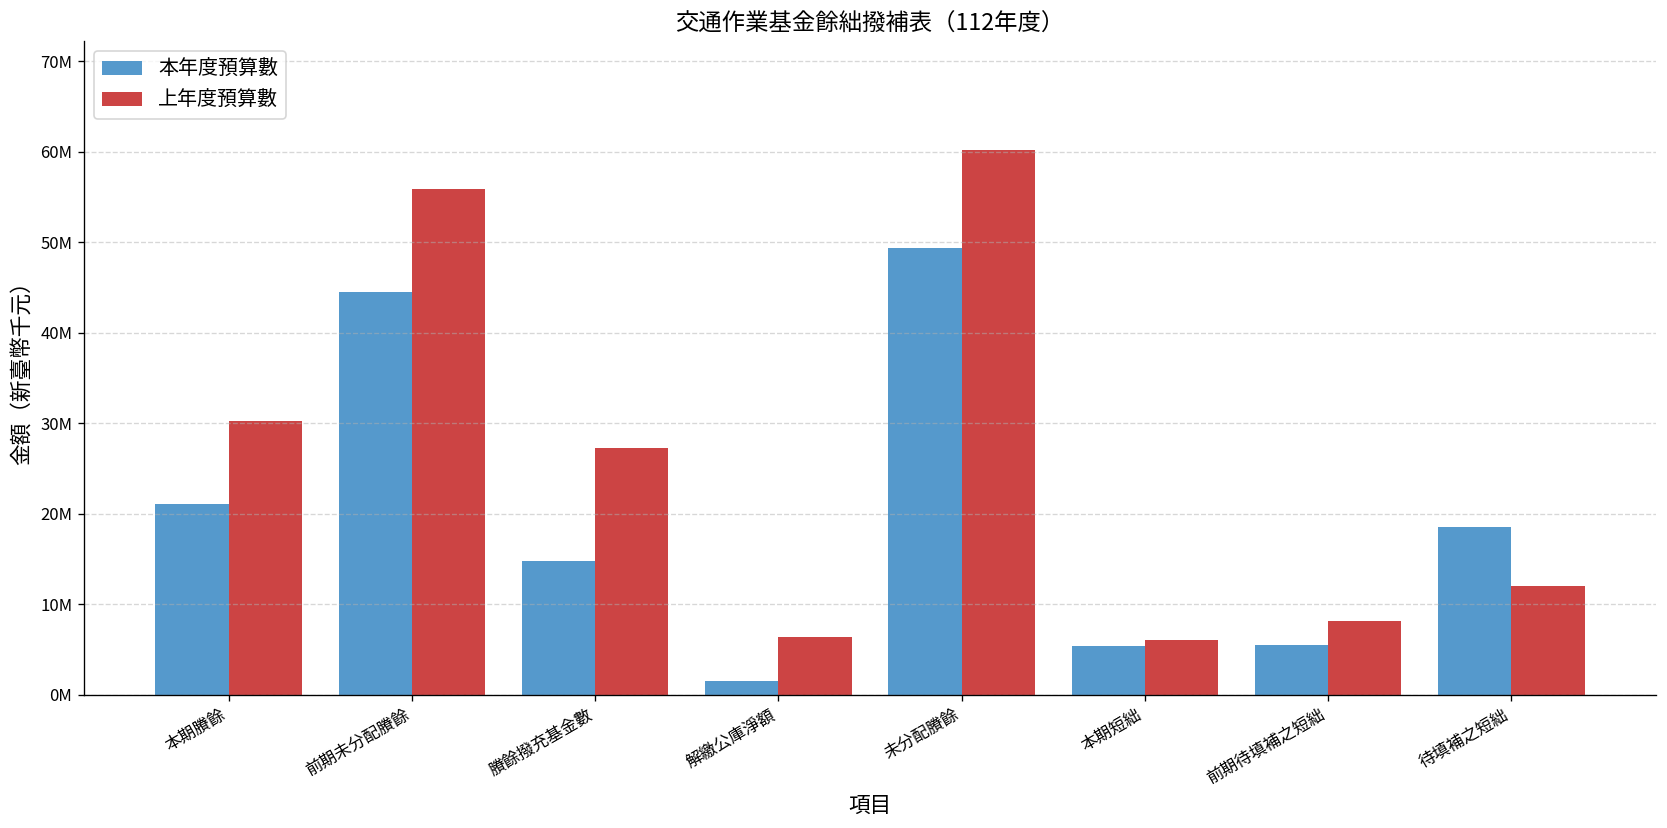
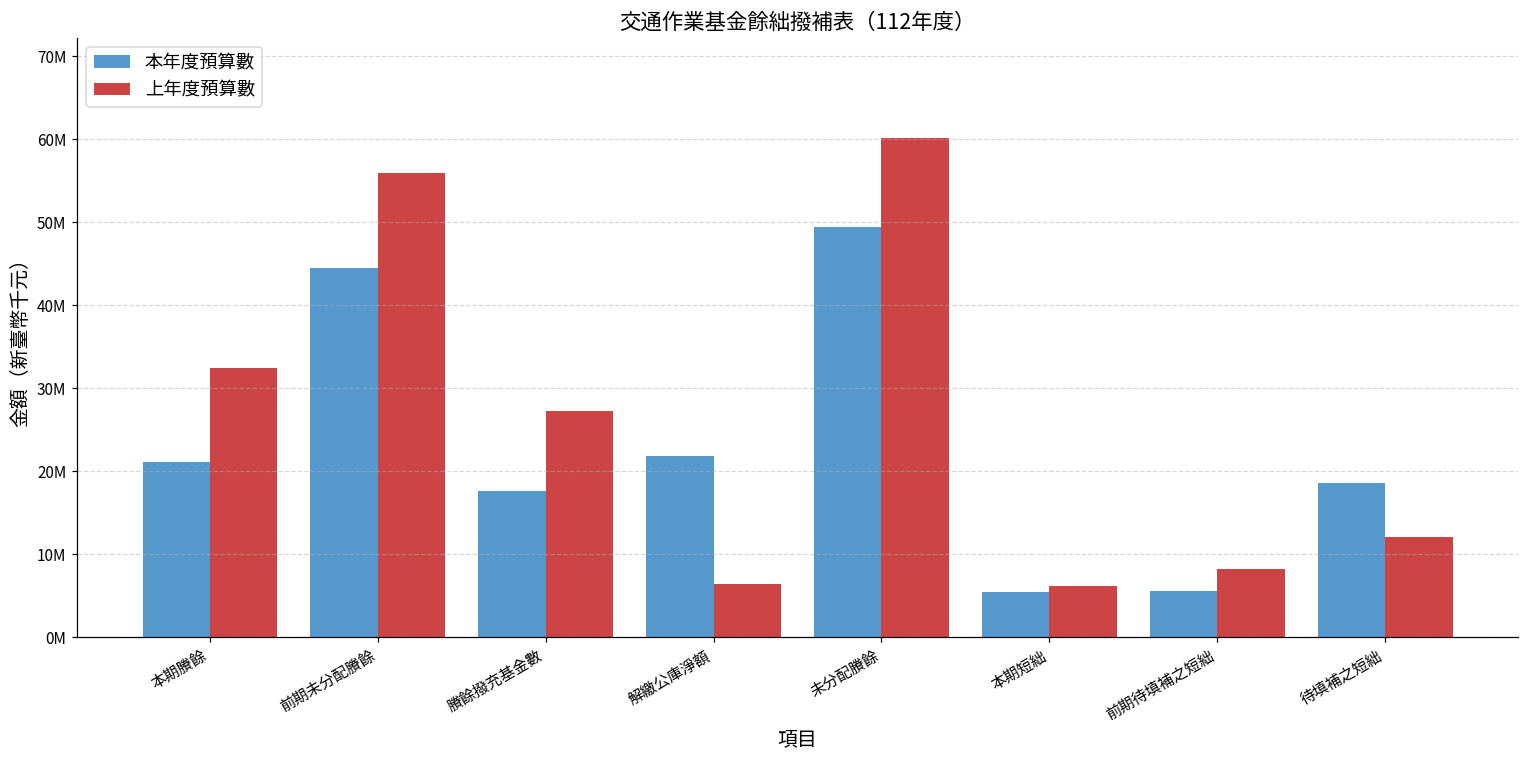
  {
    "本年度預算數": {
      "本期賸餘": 21000000,
      "前期未分配賸餘": 44000000,
-     "賸餘撥充基金數": 15000000,
-     "解繳公庫淨額": 2000000,
+     "賸餘撥充基金數": 18000000,
+     "解繳公庫淨額": 22000000,
      "未分配賸餘": 49000000,
      "本期短絀": 5000000,
      "前期待填補之短絀": 6000000,
      "待填補之短絀": 19000000
    },
    "上年度預算數": {
-     "本期賸餘": 30000000,
+     "本期賸餘": 32000000,
      "前期未分配賸餘": 56000000,
      "賸餘撥充基金數": 27000000,
      "解繳公庫淨額": 6000000,
      "未分配賸餘": 60000000,
      "本期短絀": 6000000,
      "前期待填補之短絀": 8000000,
      "待填補之短絀": 12000000
    }
  }
